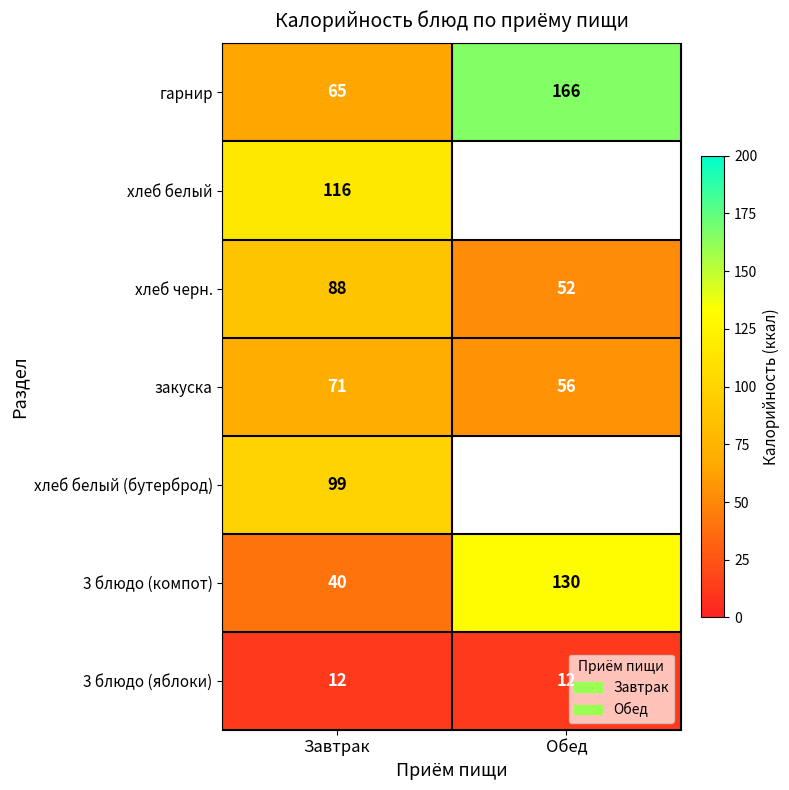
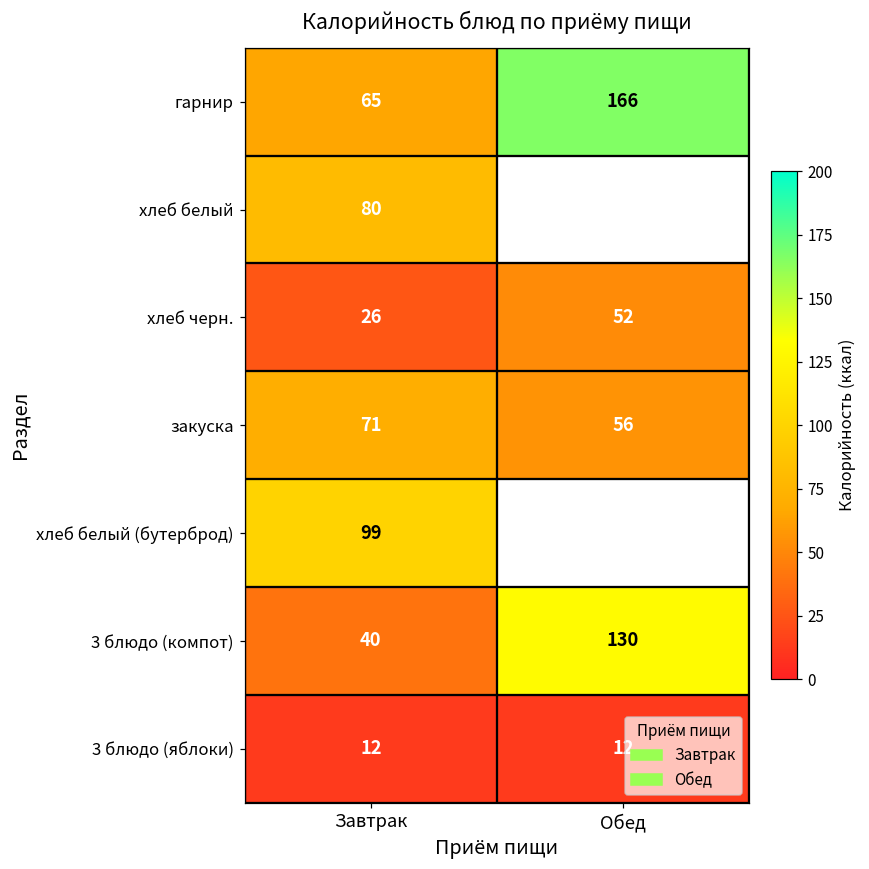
  {
    "гарнир": {
      "Завтрак": 65,
      "Обед": 166
    },
    "хлеб белый": {
-     "Завтрак": 116
+     "Завтрак": 80
    },
    "хлеб черн.": {
-     "Завтрак": 88,
+     "Завтрак": 26,
      "Обед": 52
    },
    "закуска": {
      "Завтрак": 71,
      "Обед": 56
    },
    "хлеб белый (бутерброд)": {
      "Завтрак": 99
    },
    "3 блюдо (компот)": {
      "Завтрак": 40,
      "Обед": 130
    },
    "3 блюдо (яблоки)": {
      "Завтрак": 12
    }
  }
